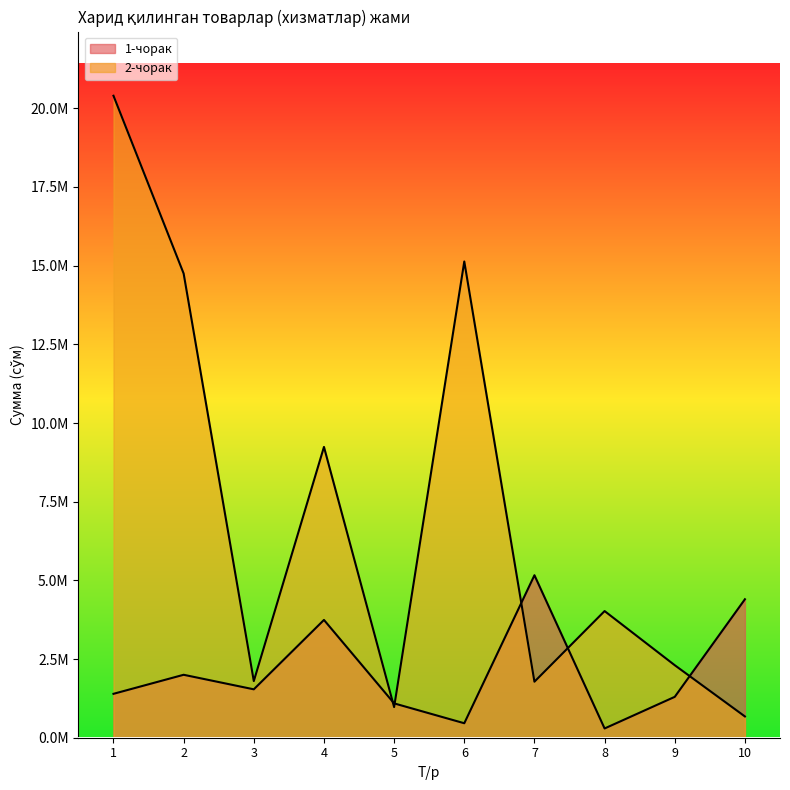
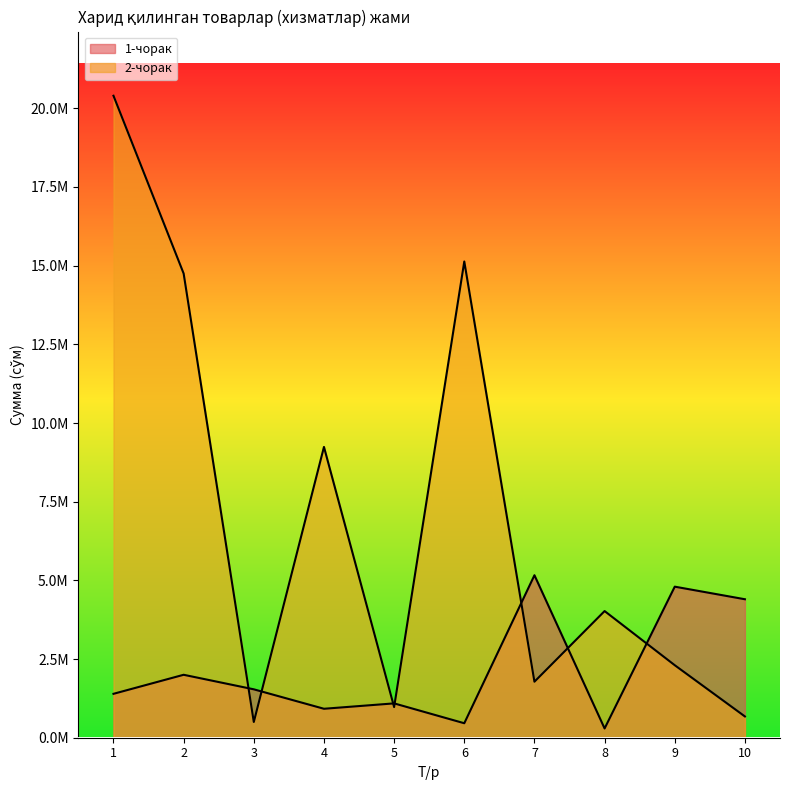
  {
    "1-чорак": {
      "1": 1400000,
      "2": 2000000,
      "3": 1500000,
-     "4": 3700000,
+     "4": 900000,
      "5": 1100000,
      "6": 500000,
      "7": 5200000,
      "8": 300000,
-     "9": 1300000,
+     "9": 4800000,
      "10": 4400000
    },
    "2-чорак": {
      "1": 20400000,
      "2": 14800000,
-     "3": 1800000,
+     "3": 500000,
      "4": 9200000,
      "5": 1000000,
      "6": 15100000,
      "7": 1800000,
      "8": 4000000,
      "9": 2300000,
      "10": 700000
    }
  }
